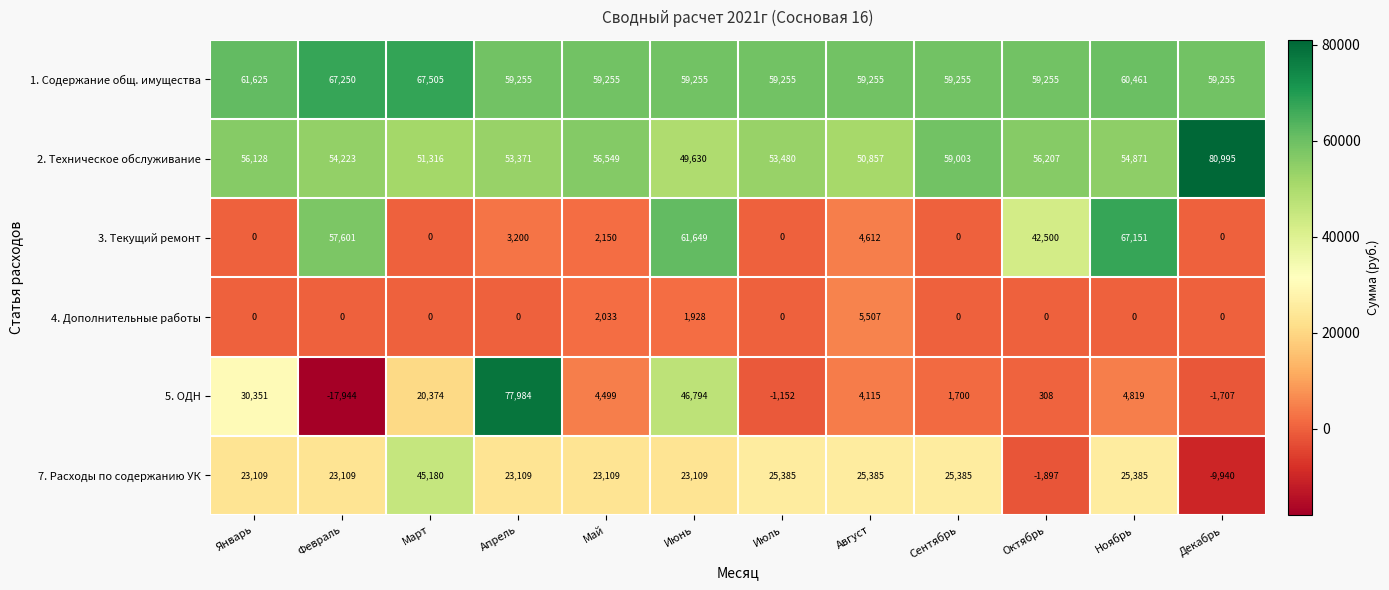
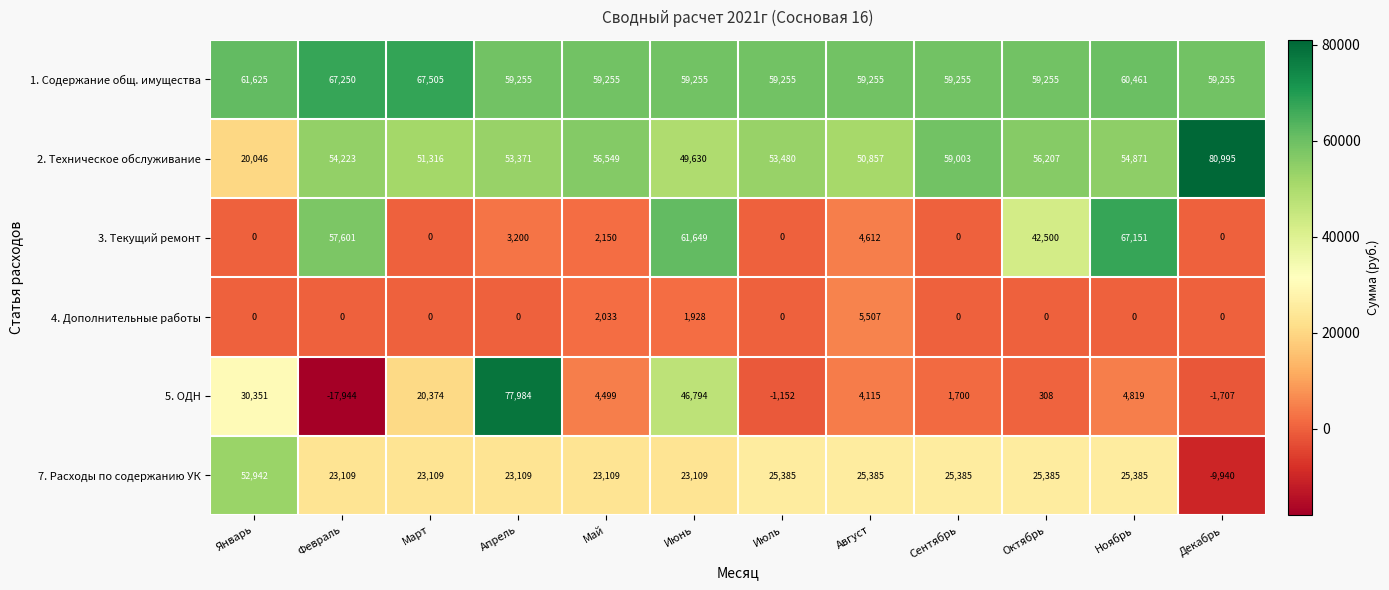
  {
    "1. Содержание общ. имущества": {
      "Январь": "61,625",
      "Февраль": "67,250",
      "Март": "67,505",
      "Апрель": "59,255",
      "Май": "59,255",
      "Июнь": "59,255",
      "Июль": "59,255",
      "Август": "59,255",
      "Сентябрь": "59,255",
      "Октябрь": "59,255",
      "Ноябрь": "60,461",
      "Декабрь": "59,255"
    },
    "2. Техническое обслуживание": {
-     "Январь": "56,128",
+     "Январь": "20,046",
      "Февраль": "54,223",
      "Март": "51,316",
      "Апрель": "53,371",
      "Май": "56,549",
      "Июнь": "49,630",
      "Июль": "53,480",
      "Август": "50,857",
      "Сентябрь": "59,003",
      "Октябрь": "56,207",
      "Ноябрь": "54,871",
      "Декабрь": "80,995"
    },
    "3. Текущий ремонт": {
      "Январь": "0",
      "Февраль": "57,601",
      "Март": "0",
      "Апрель": "3,200",
      "Май": "2,150",
      "Июнь": "61,649",
      "Июль": "0",
      "Август": "4,612",
      "Сентябрь": "0",
      "Октябрь": "42,500",
      "Ноябрь": "67,151",
      "Декабрь": "0"
    },
    "4. Дополнительные работы": {
      "Январь": "0",
      "Февраль": "0",
      "Март": "0",
      "Апрель": "0",
      "Май": "2,033",
      "Июнь": "1,928",
      "Июль": "0",
      "Август": "5,507",
      "Сентябрь": "0",
      "Октябрь": "0",
      "Ноябрь": "0",
      "Декабрь": "0"
    },
    "5. ОДН": {
      "Январь": "30,351",
      "Февраль": "-17,944",
      "Март": "20,374",
      "Апрель": "77,984",
      "Май": "4,499",
      "Июнь": "46,794",
      "Июль": "-1,152",
      "Август": "4,115",
      "Сентябрь": "1,700",
      "Октябрь": "308",
      "Ноябрь": "4,819",
      "Декабрь": "-1,707"
    },
    "7. Расходы по содержанию УК": {
-     "Январь": "23,109",
+     "Январь": "52,942",
      "Февраль": "23,109",
-     "Март": "45,180",
+     "Март": "23,109",
      "Апрель": "23,109",
      "Май": "23,109",
      "Июнь": "23,109",
      "Июль": "25,385",
      "Август": "25,385",
      "Сентябрь": "25,385",
-     "Октябрь": "-1,897",
+     "Октябрь": "25,385",
      "Ноябрь": "25,385",
      "Декабрь": "-9,940"
    }
  }
